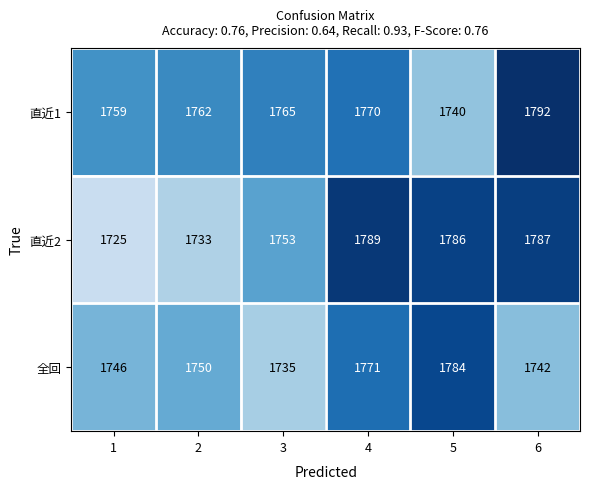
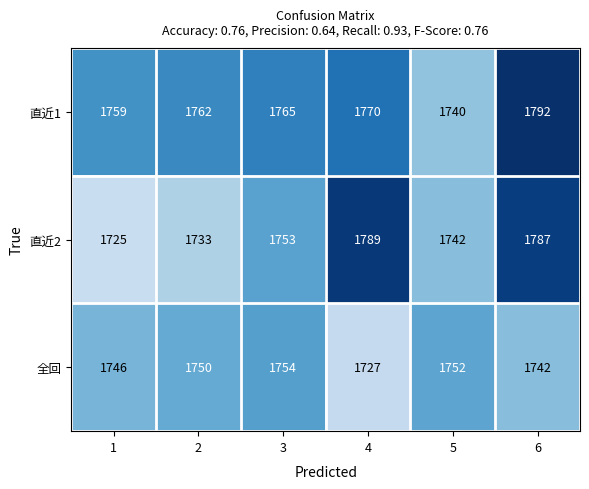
  {
    "直近1": {
      "1": 1759,
      "2": 1762,
      "3": 1765,
      "4": 1770,
      "5": 1740,
      "6": 1792
    },
    "直近2": {
      "1": 1725,
      "2": 1733,
      "3": 1753,
      "4": 1789,
-     "5": 1786,
+     "5": 1742,
      "6": 1787
    },
    "全回": {
      "1": 1746,
      "2": 1750,
-     "3": 1735,
-     "4": 1771,
-     "5": 1784,
+     "3": 1754,
+     "4": 1727,
+     "5": 1752,
      "6": 1742
    }
  }
